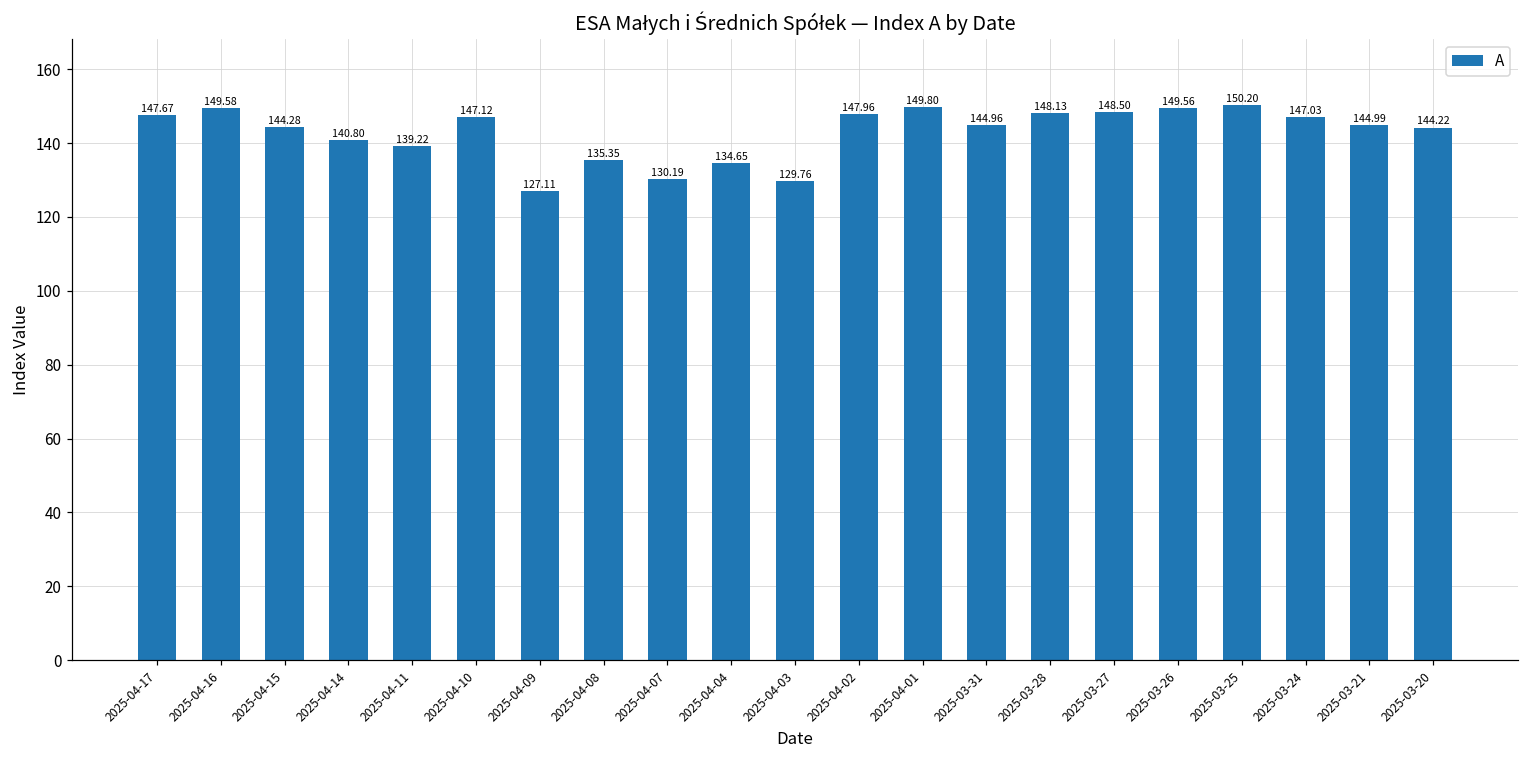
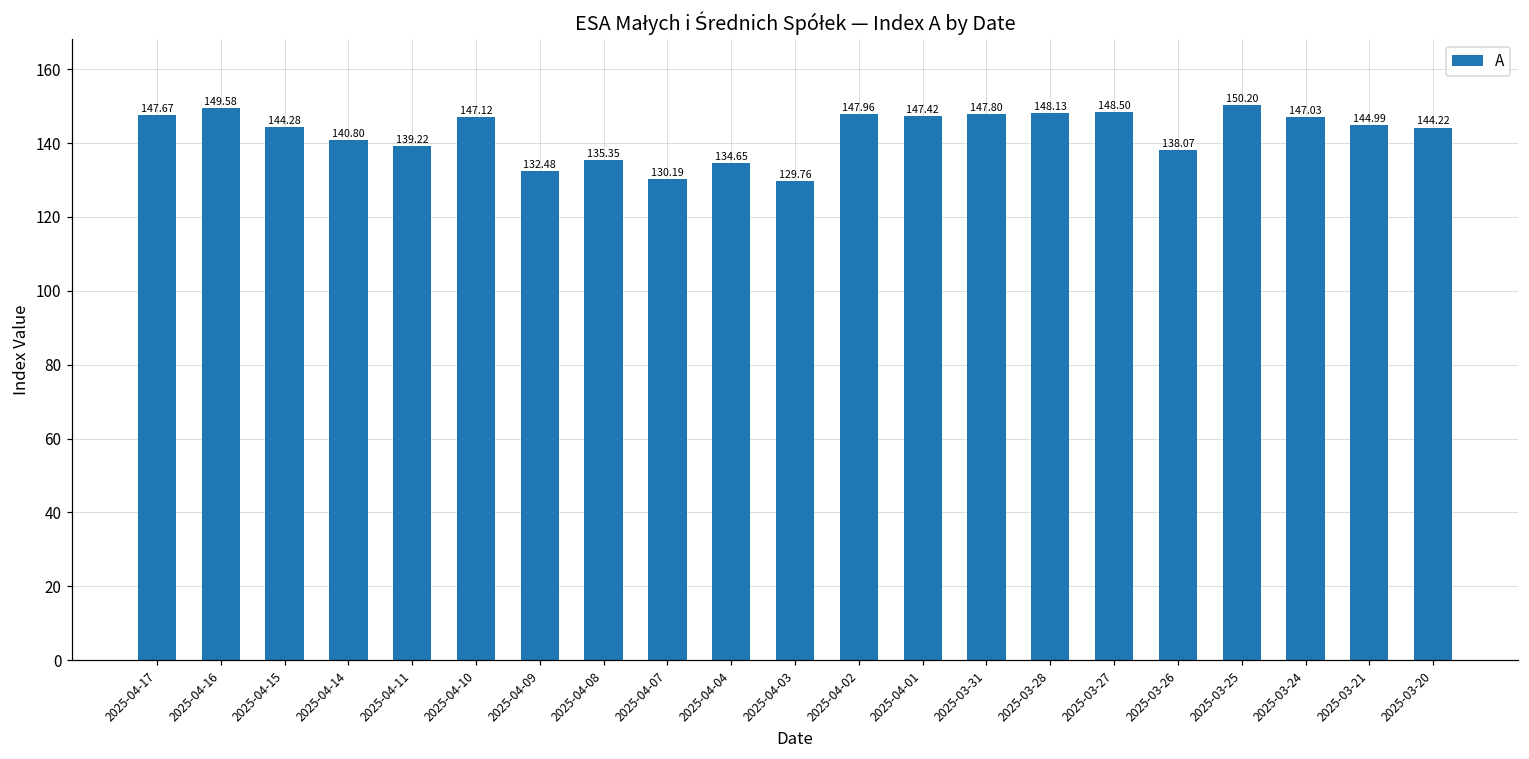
  {
    "2025-04-17": 147.67,
    "2025-04-16": 149.58,
    "2025-04-15": 144.28,
    "2025-04-14": 140.80,
    "2025-04-11": 139.22,
    "2025-04-10": 147.12,
-   "2025-04-09": 127.11,
+   "2025-04-09": 132.48,
    "2025-04-08": 135.35,
    "2025-04-07": 130.19,
    "2025-04-04": 134.65,
    "2025-04-03": 129.76,
    "2025-04-02": 147.96,
-   "2025-04-01": 149.80,
-   "2025-03-31": 144.96,
+   "2025-04-01": 147.42,
+   "2025-03-31": 147.80,
    "2025-03-28": 148.13,
    "2025-03-27": 148.50,
-   "2025-03-26": 149.56,
+   "2025-03-26": 138.07,
    "2025-03-25": 150.20,
    "2025-03-24": 147.03,
    "2025-03-21": 144.99,
    "2025-03-20": 144.22
  }
